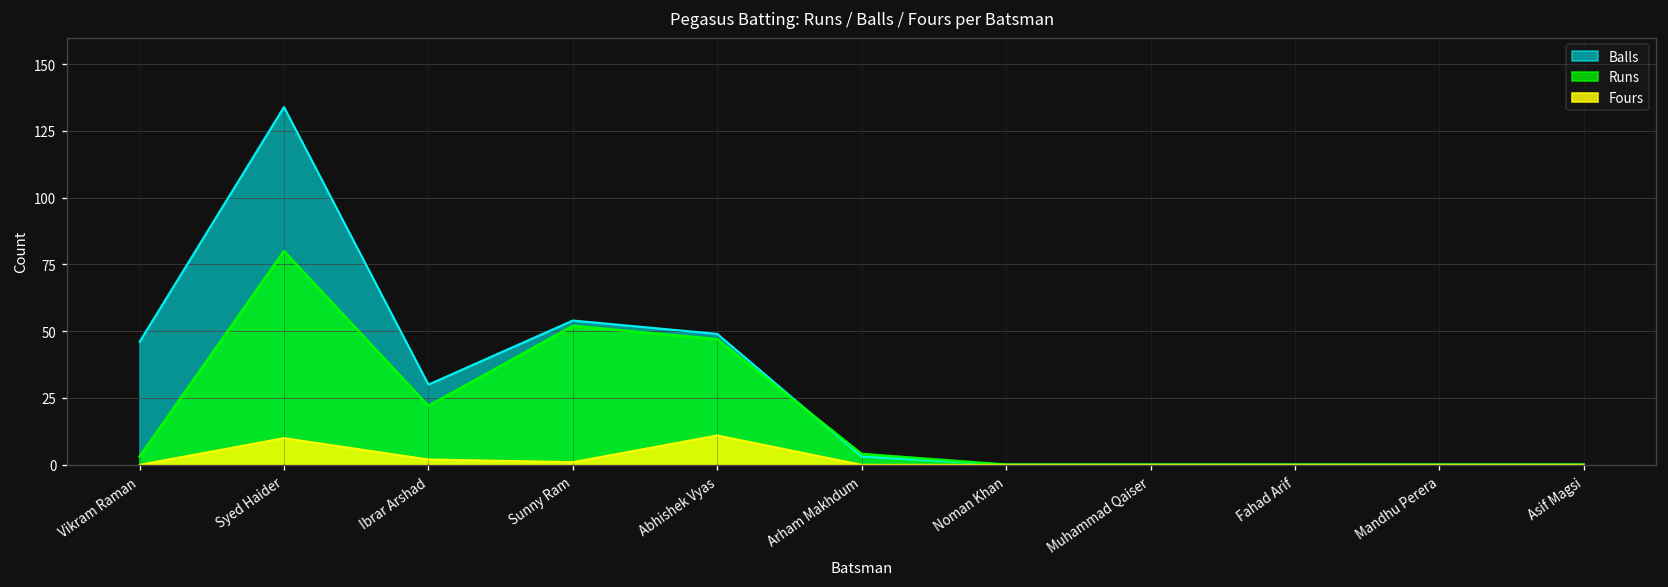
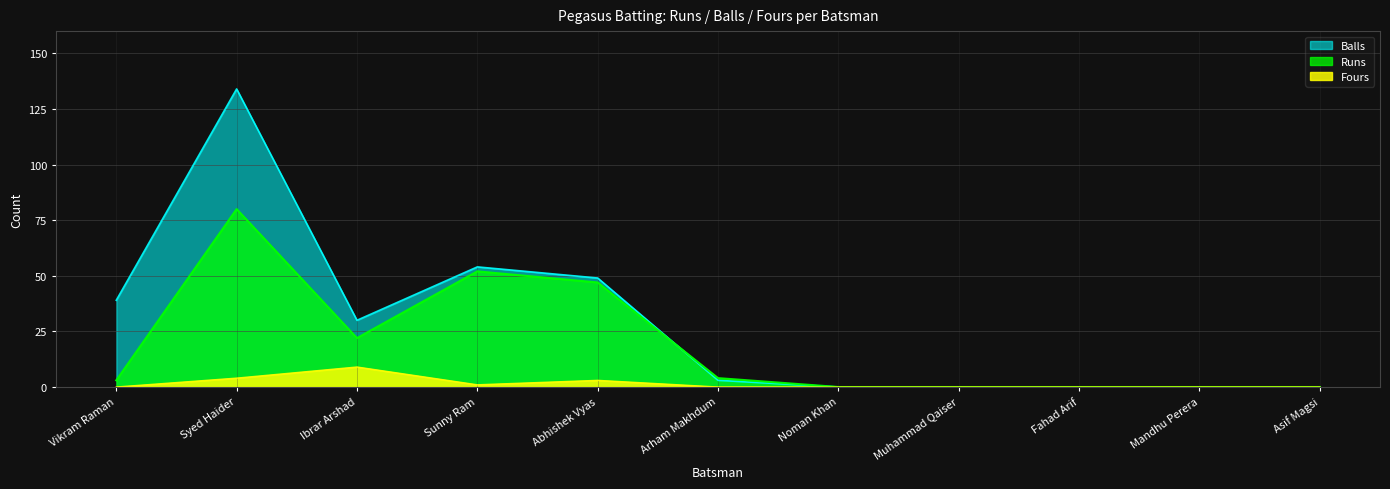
  {
    "Balls": {
-     "Vikram Raman": 46,
+     "Vikram Raman": 39,
      "Syed Haider": 134,
      "Ibrar Arshad": 30,
      "Sunny Ram": 54,
      "Abhishek Vyas": 49
    },
    "Runs": {
      "Vikram Raman": 3,
      "Syed Haider": 80,
      "Ibrar Arshad": 22,
      "Sunny Ram": 52,
      "Abhishek Vyas": 47
    },
    "Fours": {
      "Vikram Raman": 0,
-     "Syed Haider": 10,
-     "Ibrar Arshad": 2,
+     "Syed Haider": 4,
+     "Ibrar Arshad": 9,
      "Sunny Ram": 1,
-     "Abhishek Vyas": 11,
+     "Abhishek Vyas": 3,
      "Arham Makhdum": 0
    }
  }
